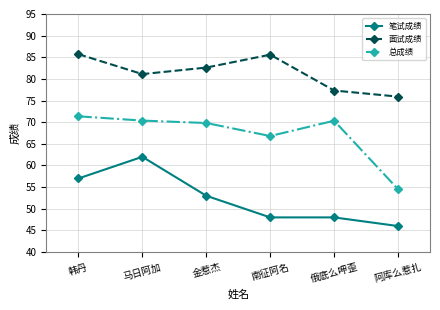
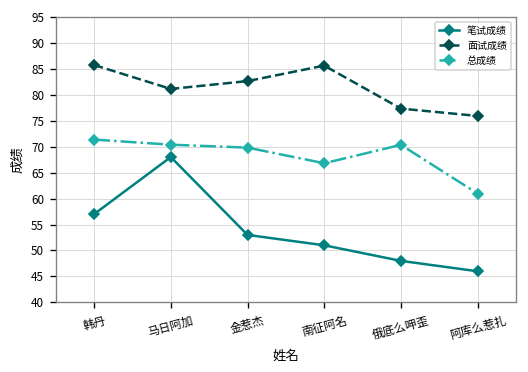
  {
    "笔试成绩": {
      "韩丹": 57,
-     "马日阿加": 62,
+     "马日阿加": 68,
      "金惹杰": 53,
-     "南征阿名": 48,
+     "南征阿名": 51,
      "俄底么呷歪": 48,
      "阿库么惹扎": 46
    },
    "面试成绩": {
      "韩丹": 86,
      "马日阿加": 81,
      "金惹杰": 83,
      "南征阿名": 86,
      "俄底么呷歪": 77,
      "阿库么惹扎": 76
    },
    "总成绩": {
      "韩丹": 71,
      "马日阿加": 70,
      "金惹杰": 70,
      "南征阿名": 67,
      "俄底么呷歪": 70,
-     "阿库么惹扎": 55
+     "阿库么惹扎": 61
    }
  }
